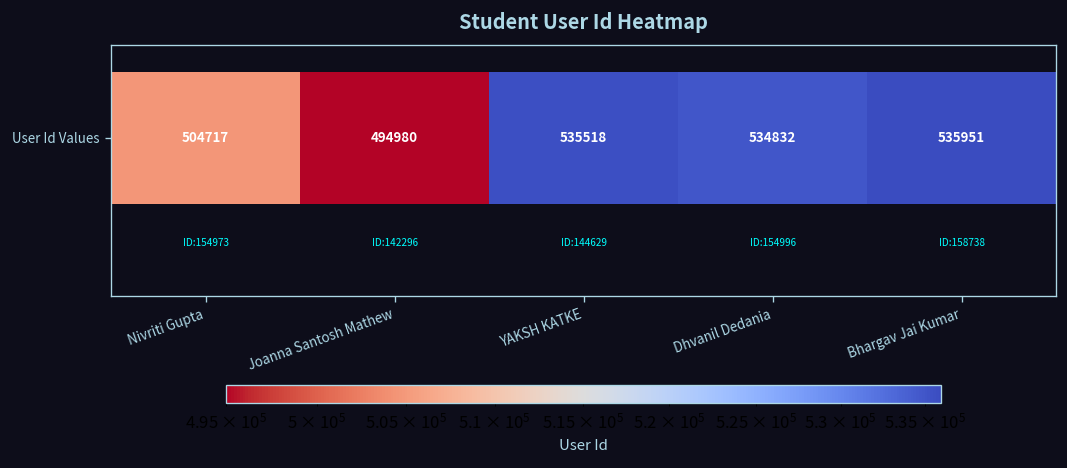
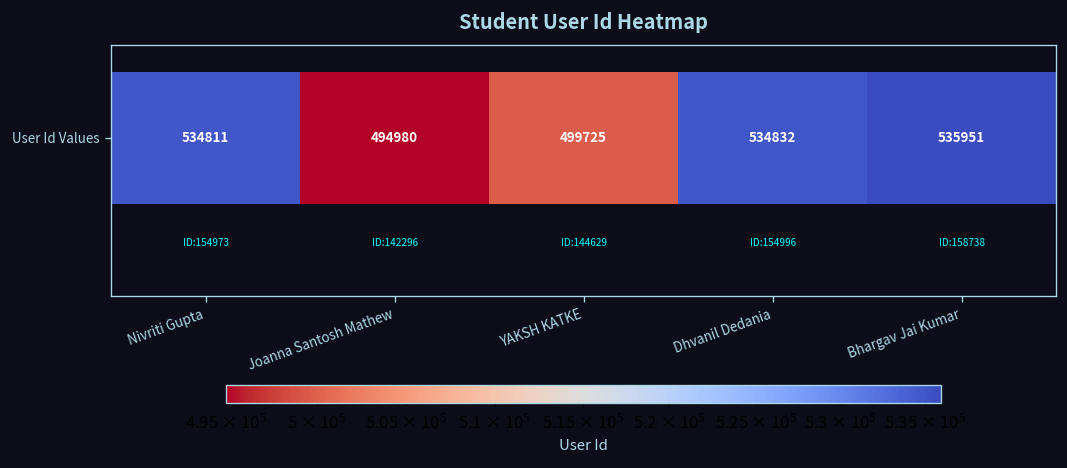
  {
    "User Id Values": {
-     "Nivriti Gupta": 504717,
+     "Nivriti Gupta": 534811,
      "Joanna Santosh Mathew": 494980,
-     "YAKSH KATKE": 535518,
+     "YAKSH KATKE": 499725,
      "Dhvanil Dedania": 534832,
      "Bhargav Jai Kumar": 535951
    }
  }
